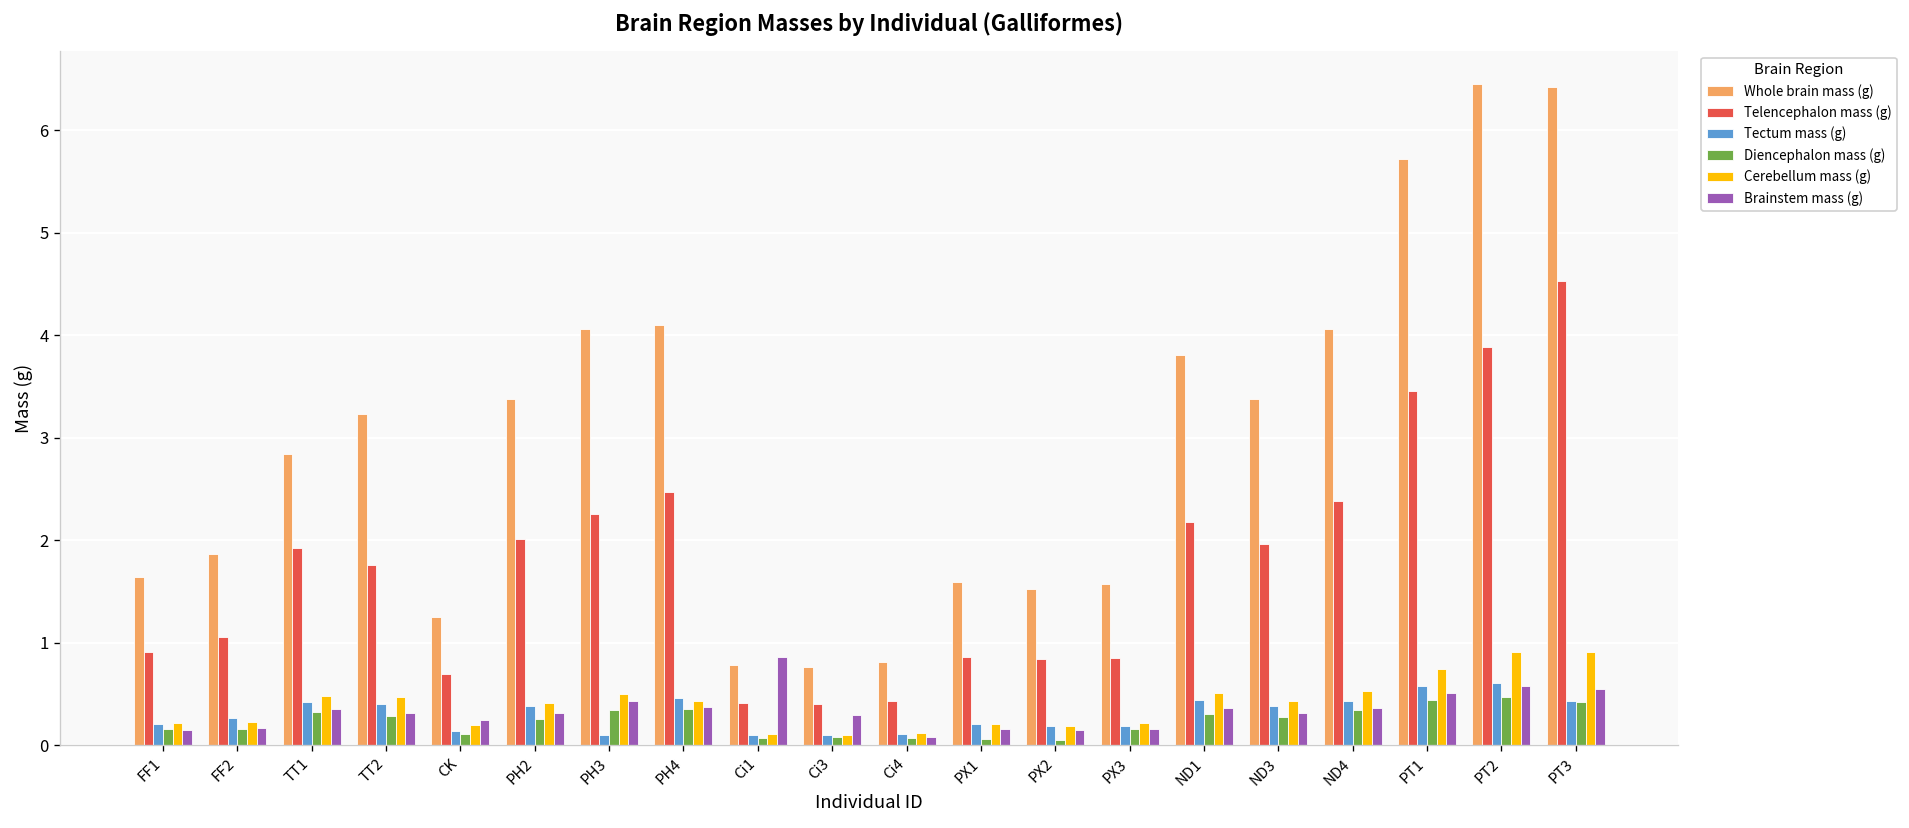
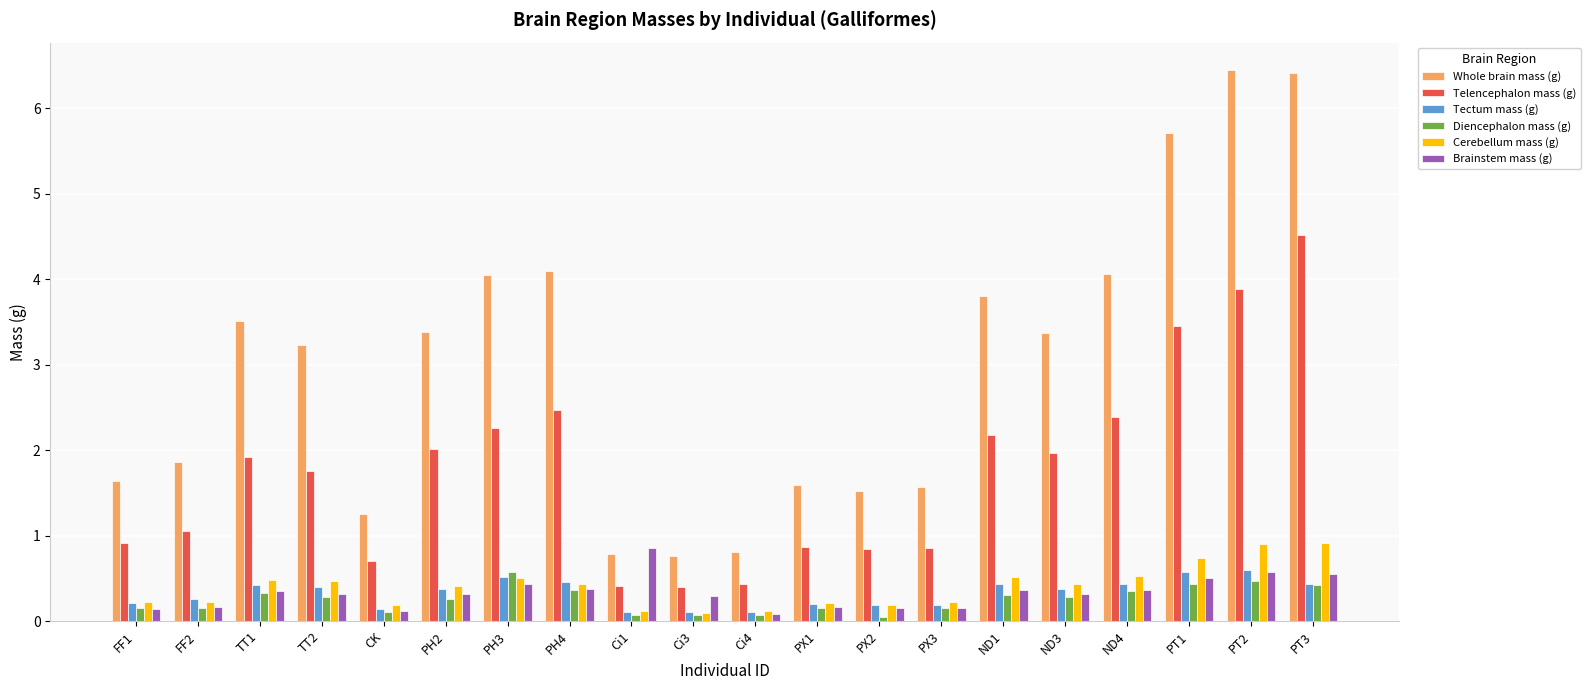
  {
    "Whole brain mass (g)": {
      "FF1": 1.6,
      "FF2": 1.9,
-     "TT1": 2.8,
+     "TT1": 3.5,
      "TT2": 3.2,
      "CK": 1.3,
      "PH2": 3.4,
      "PH3": 4.1,
      "PH4": 4.1,
      "Ci1": 0.8,
      "Ci3": 0.8,
      "Ci4": 0.8,
      "PX1": 1.6,
      "PX2": 1.5,
      "PX3": 1.6,
      "ND1": 3.8,
      "ND3": 3.4,
      "ND4": 4.1,
      "PT1": 5.7,
      "PT2": 6.4,
      "PT3": 6.4
    },
    "Telencephalon mass (g)": {
      "FF1": 0.9,
      "FF2": 1.1,
      "TT1": 1.9,
      "TT2": 1.8,
      "CK": 0.7,
      "PH2": 2.0,
      "PH3": 2.3,
      "PH4": 2.5,
      "Ci1": 0.4,
      "Ci3": 0.4,
      "Ci4": 0.4,
      "PX1": 0.9,
      "PX2": 0.8,
      "PX3": 0.9,
      "ND1": 2.2,
      "ND3": 2.0,
      "ND4": 2.4,
      "PT1": 3.5,
      "PT2": 3.9,
      "PT3": 4.5
    },
    "Tectum mass (g)": {
      "FF1": 0.2,
      "FF2": 0.3,
      "TT1": 0.4,
      "TT2": 0.4,
      "CK": 0.1,
      "PH2": 0.4,
-     "PH3": 0.1,
+     "PH3": 0.5,
      "PH4": 0.5,
      "Ci1": 0.1,
      "Ci3": 0.1,
      "Ci4": 0.1,
      "PX1": 0.2,
      "PX2": 0.2,
      "PX3": 0.2,
      "ND1": 0.4,
      "ND3": 0.4,
      "ND4": 0.4,
      "PT1": 0.6,
      "PT2": 0.6,
      "PT3": 0.4
    },
    "Diencephalon mass (g)": {
      "FF1": 0.2,
      "FF2": 0.2,
      "TT1": 0.3,
      "TT2": 0.3,
      "CK": 0.1,
      "PH2": 0.3,
-     "PH3": 0.3,
+     "PH3": 0.6,
      "PH4": 0.4,
      "Ci1": 0.1,
      "Ci3": 0.1,
      "Ci4": 0.1,
-     "PX1": 0.1,
+     "PX1": 0.2,
      "PX2": 0.1,
      "PX3": 0.2,
      "ND1": 0.3,
      "ND3": 0.3,
      "ND4": 0.3,
      "PT1": 0.4,
      "PT2": 0.5,
      "PT3": 0.4
    },
    "Cerebellum mass (g)": {
      "FF1": 0.2,
      "FF2": 0.2,
      "TT1": 0.5,
      "TT2": 0.5,
      "CK": 0.2,
      "PH2": 0.4,
      "PH3": 0.5,
      "PH4": 0.4,
      "Ci1": 0.1,
      "Ci3": 0.1,
      "Ci4": 0.1,
      "PX1": 0.2,
      "PX2": 0.2,
      "PX3": 0.2,
      "ND1": 0.5,
      "ND3": 0.4,
      "ND4": 0.5,
      "PT1": 0.7,
      "PT2": 0.9,
      "PT3": 0.9
    },
    "Brainstem mass (g)": {
      "FF1": 0.1,
      "FF2": 0.2,
      "TT1": 0.4,
      "TT2": 0.3,
-     "CK": 0.2,
+     "CK": 0.1,
      "PH2": 0.3,
      "PH3": 0.4,
      "PH4": 0.4,
      "Ci1": 0.9,
      "Ci3": 0.3,
      "Ci4": 0.1,
      "PX1": 0.2,
      "PX2": 0.2,
      "PX3": 0.2,
      "ND1": 0.4,
      "ND3": 0.3,
      "ND4": 0.4,
      "PT1": 0.5,
      "PT2": 0.6,
      "PT3": 0.5
    }
  }
